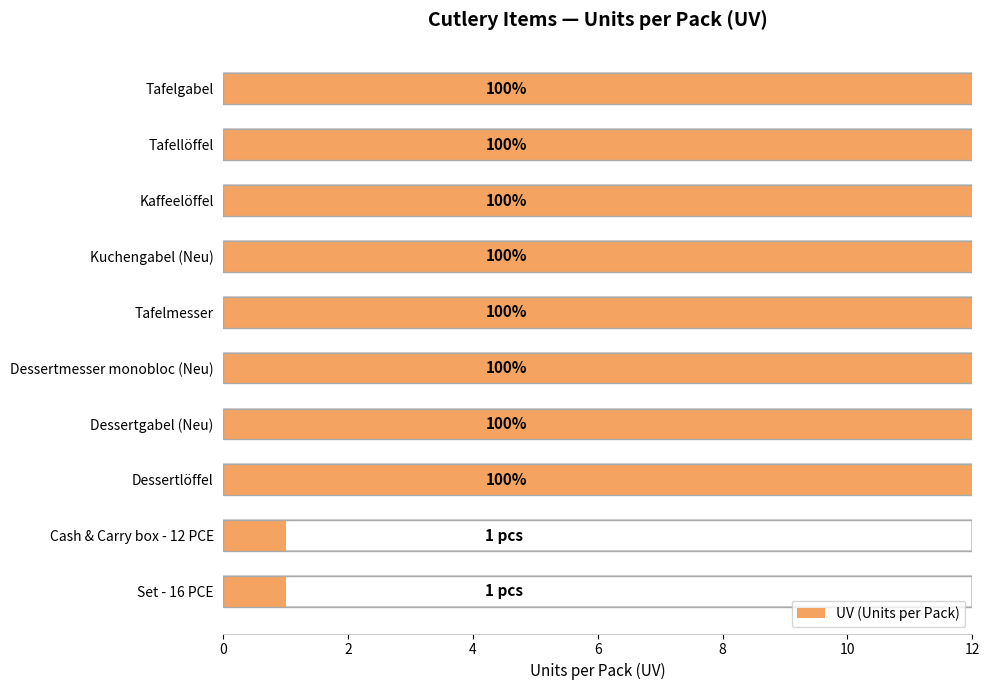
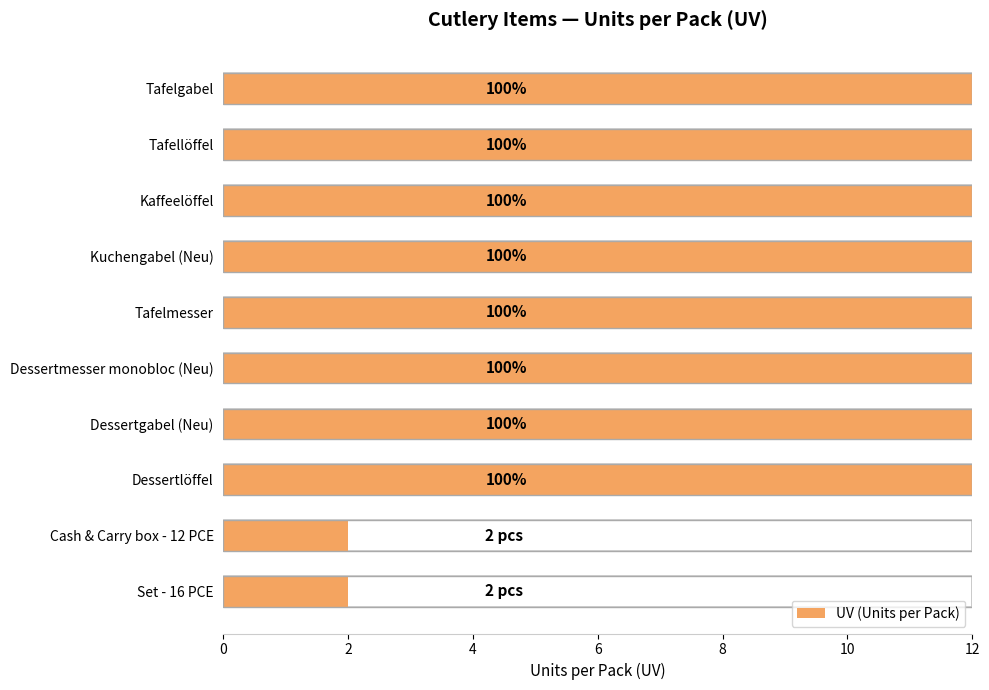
  {
    "UV (Units per Pack)": {
-     "Cash & Carry box - 12 PCE": 1,
-     "Set - 16 PCE": 1
+     "Cash & Carry box - 12 PCE": 2,
+     "Set - 16 PCE": 2
    }
  }
